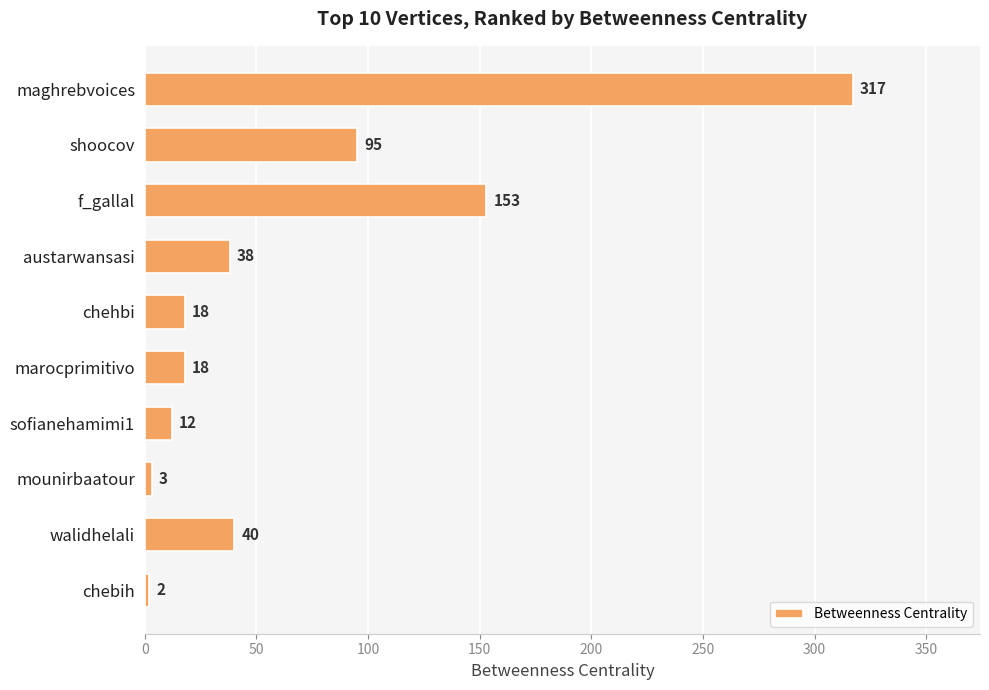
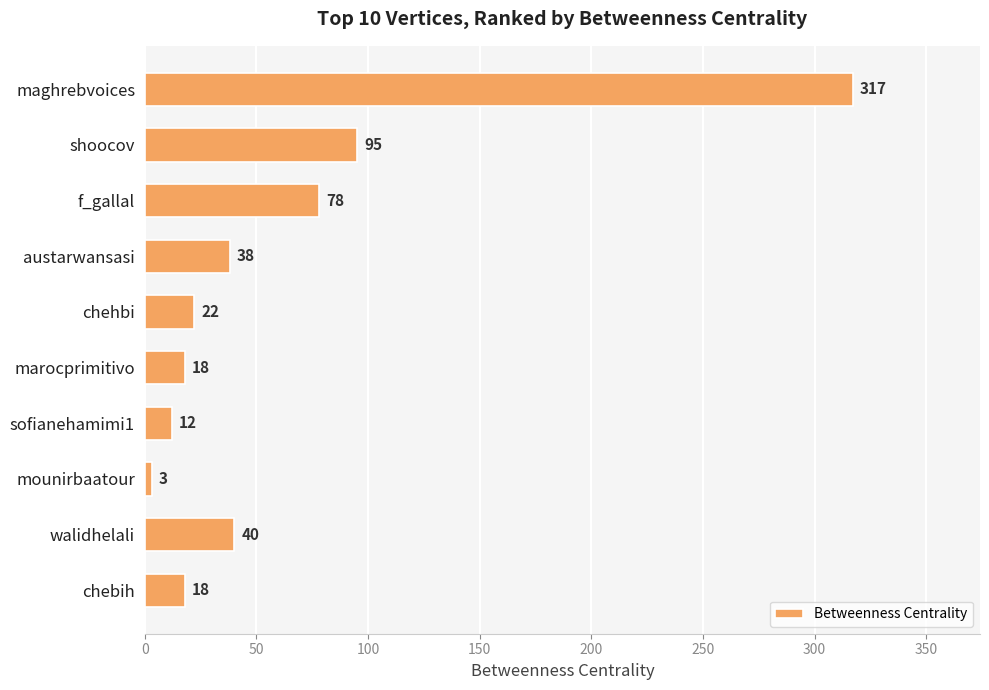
  {
    "maghrebvoices": 317,
    "shoocov": 95,
-   "f_gallal": 153,
+   "f_gallal": 78,
    "austarwansasi": 38,
-   "chehbi": 18,
+   "chehbi": 22,
    "marocprimitivo": 18,
    "sofianehamimi1": 12,
    "mounirbaatour": 3,
    "walidhelali": 40,
-   "chebih": 2
+   "chebih": 18
  }
